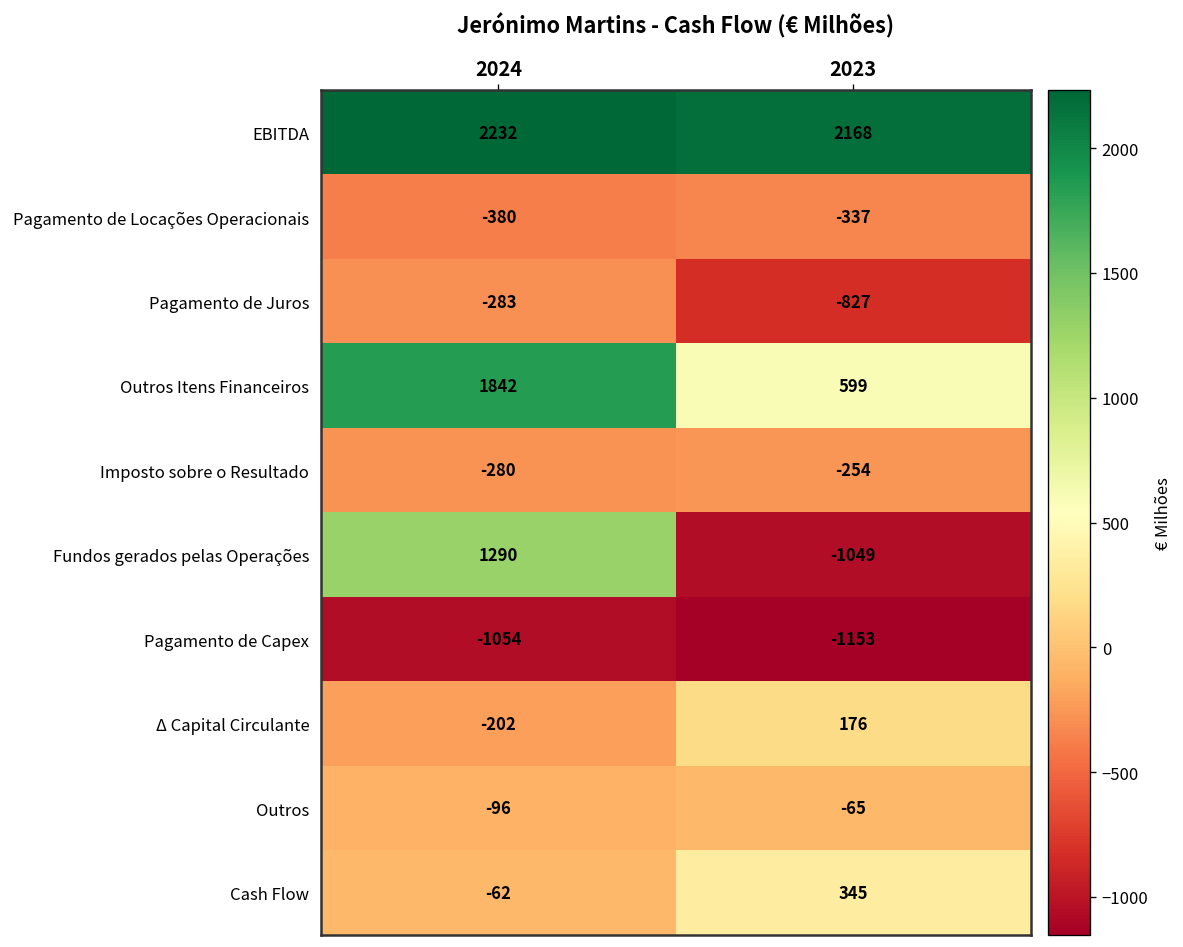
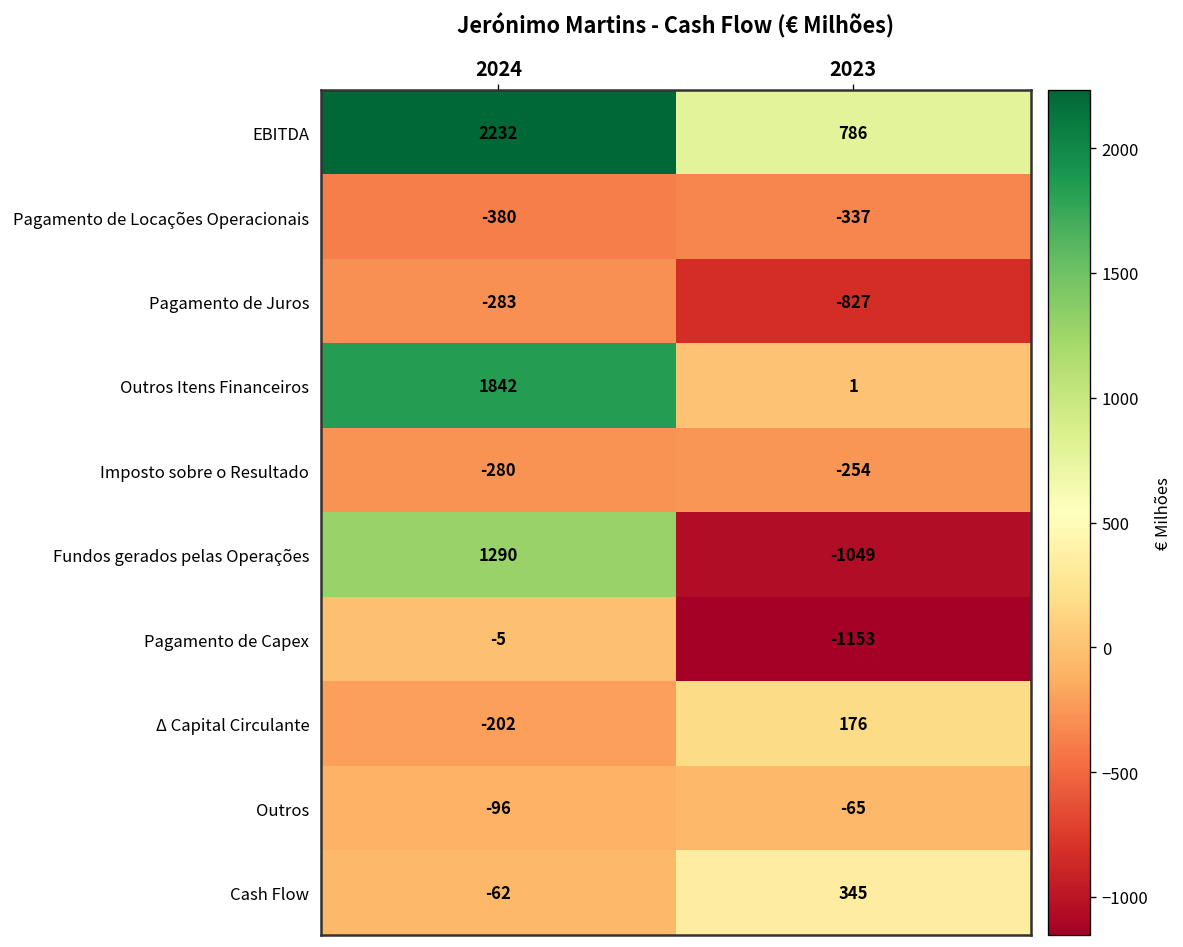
  {
    "EBITDA": {
      "2024": 2232,
-     "2023": 2168
+     "2023": 786
    },
    "Pagamento de Locações Operacionais": {
      "2024": -380,
      "2023": -337
    },
    "Pagamento de Juros": {
      "2024": -283,
      "2023": -827
    },
    "Outros Itens Financeiros": {
      "2024": 1842,
-     "2023": 599
+     "2023": 1
    },
    "Imposto sobre o Resultado": {
      "2024": -280,
      "2023": -254
    },
    "Fundos gerados pelas Operações": {
      "2024": 1290,
      "2023": -1049
    },
    "Pagamento de Capex": {
-     "2024": -1054,
+     "2024": -5,
      "2023": -1153
    },
    "Δ Capital Circulante": {
      "2024": -202,
      "2023": 176
    },
    "Outros": {
      "2024": -96,
      "2023": -65
    },
    "Cash Flow": {
      "2024": -62,
      "2023": 345
    }
  }
